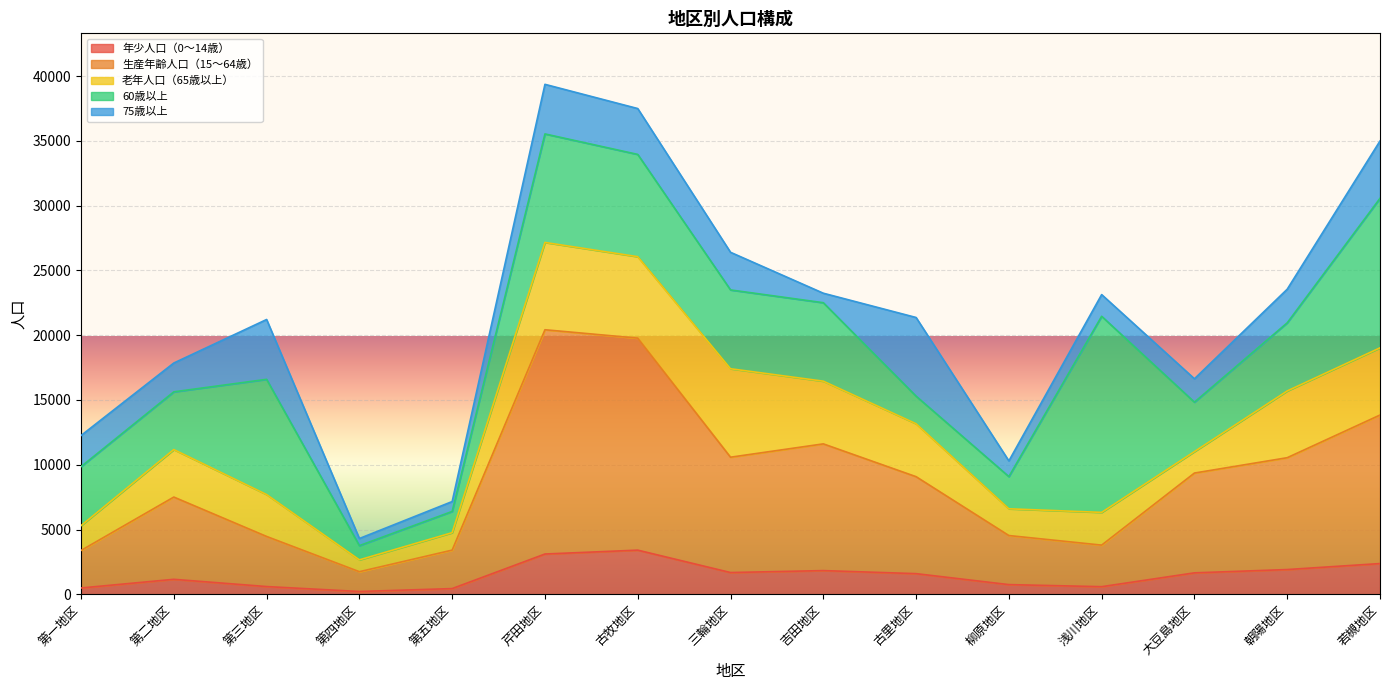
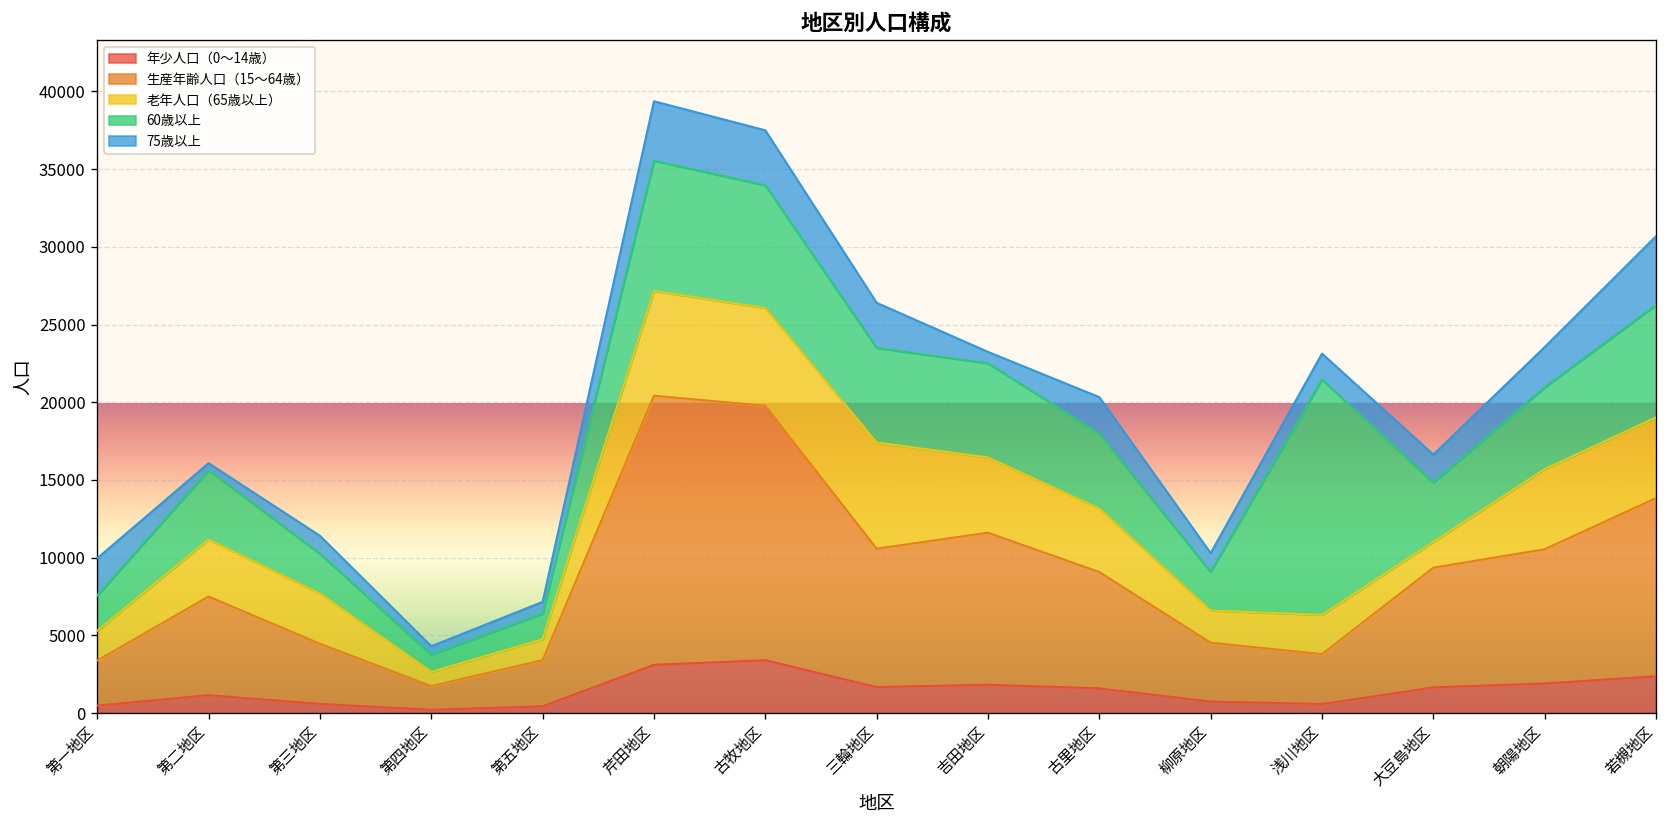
  {
    "老年人口（65歳以上）": {
      "第一地区": 1900,
      "第二地区": 3700,
      "第三地区": 3200,
      "第四地区": 900,
      "第五地区": 1300,
      "芹田地区": 6700,
      "古牧地区": 6300,
      "三輪地区": 6800,
      "吉田地区": 4800,
      "古里地区": 4100,
      "柳原地区": 2100,
      "浅川地区": 2500,
      "大豆島地区": 1700,
      "朝陽地区": 5200,
      "若槻地区": 5200
    },
    "60歳以上": {
-     "第一地区": 4600,
+     "第一地区": 2300,
      "第二地区": 4500,
-     "第三地区": 8900,
+     "第三地区": 2600,
      "第四地区": 1100,
      "第五地区": 1600,
      "芹田地区": 8400,
      "古牧地区": 7900,
      "三輪地区": 6100,
      "吉田地区": 6100,
-     "古里地区": 2100,
+     "古里地区": 4800,
      "柳原地区": 2500,
      "浅川地区": 15100,
      "大豆島地区": 3800,
      "朝陽地区": 5300,
-     "若槻地区": 11500
+     "若槻地区": 7200
    },
    "75歳以上": {
      "第一地区": 2400,
-     "第二地区": 2200,
-     "第三地区": 4600,
+     "第二地区": 500,
+     "第三地区": 1200,
      "第四地区": 600,
      "第五地区": 800,
      "芹田地区": 3800,
      "古牧地区": 3500,
      "三輪地区": 2900,
      "吉田地区": 700,
-     "古里地区": 6100,
+     "古里地区": 2400,
      "柳原地区": 1200,
      "浅川地区": 1700,
      "大豆島地区": 1800,
      "朝陽地区": 2600,
      "若槻地区": 4400
    }
  }
